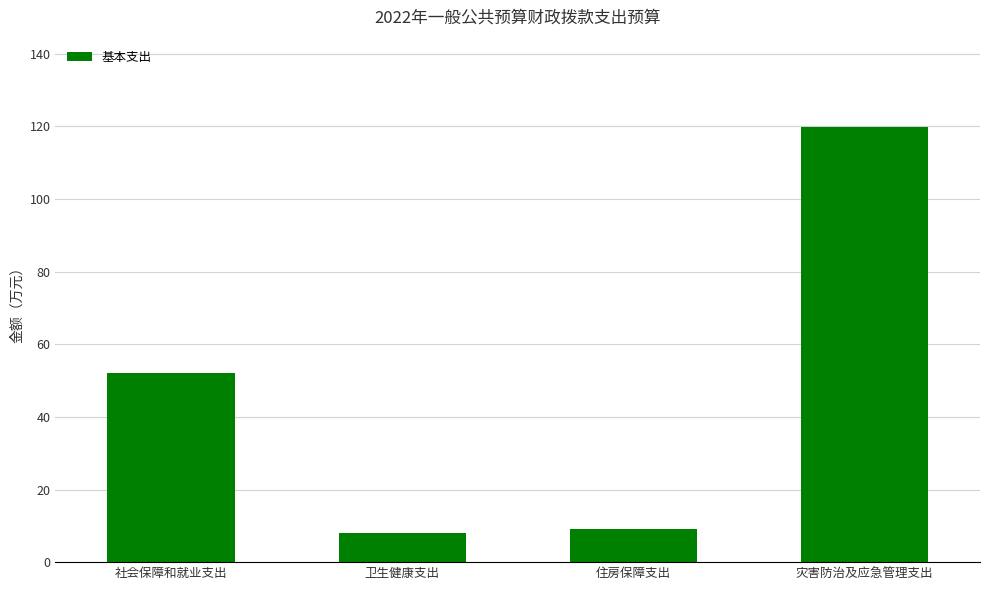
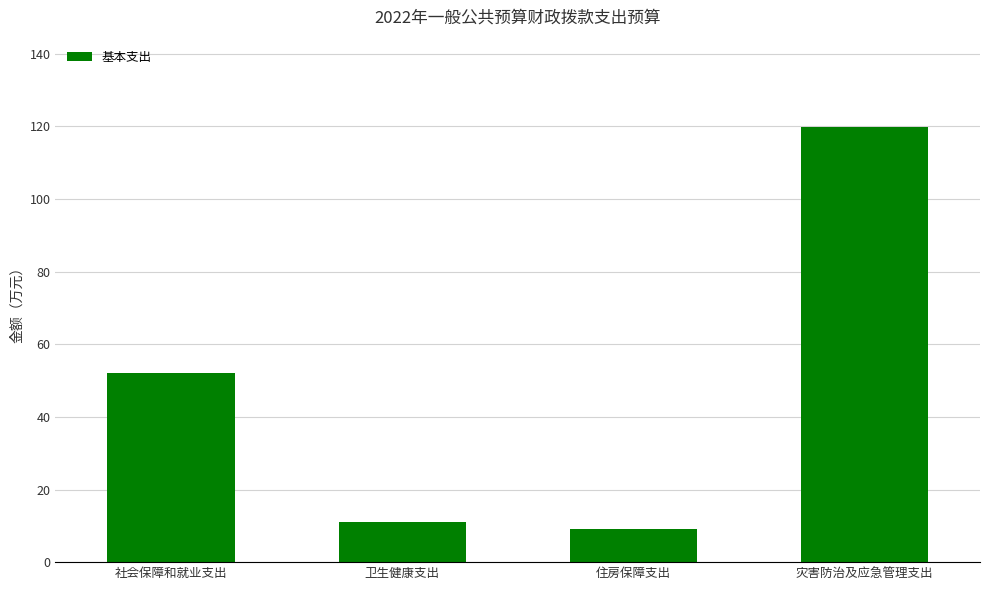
  {
    "社会保障和就业支出": 52,
-   "卫生健康支出": 8,
+   "卫生健康支出": 11,
    "住房保障支出": 9,
    "灾害防治及应急管理支出": 120
  }
